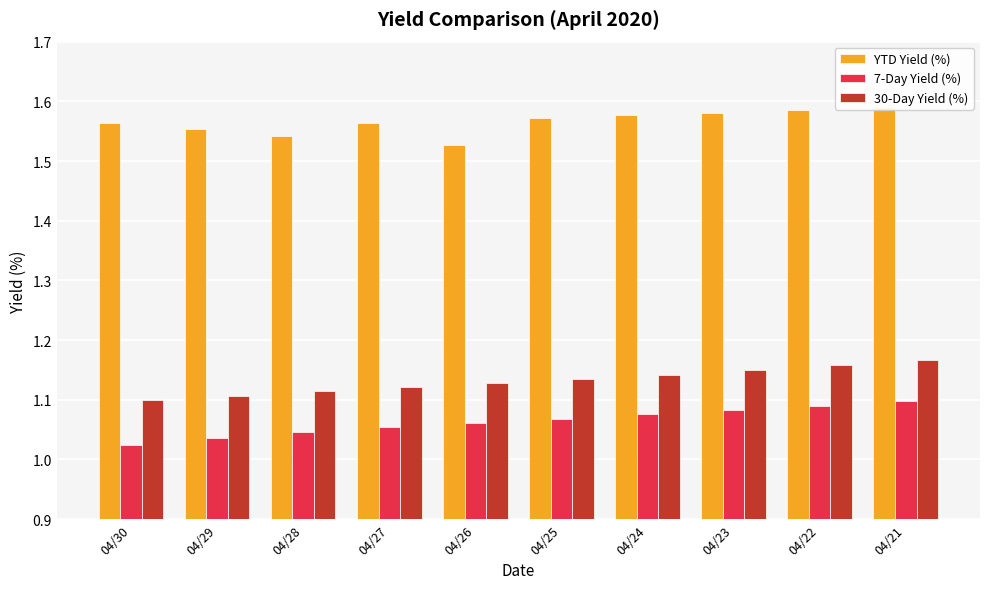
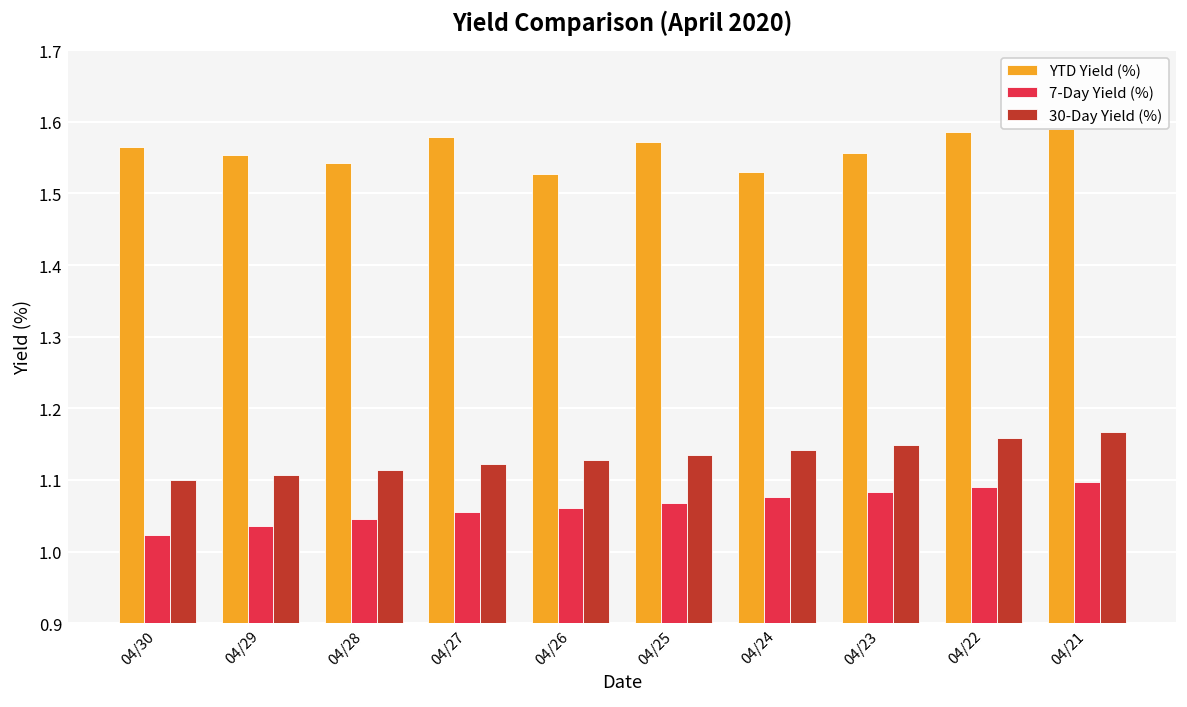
  {
    "YTD Yield (%)": {
      "04/30": 1.56,
      "04/29": 1.55,
      "04/28": 1.54,
-     "04/27": 1.56,
+     "04/27": 1.58,
      "04/26": 1.53,
      "04/25": 1.57,
-     "04/24": 1.58,
-     "04/23": 1.58,
+     "04/24": 1.53,
+     "04/23": 1.56,
      "04/22": 1.59
    }
  }
